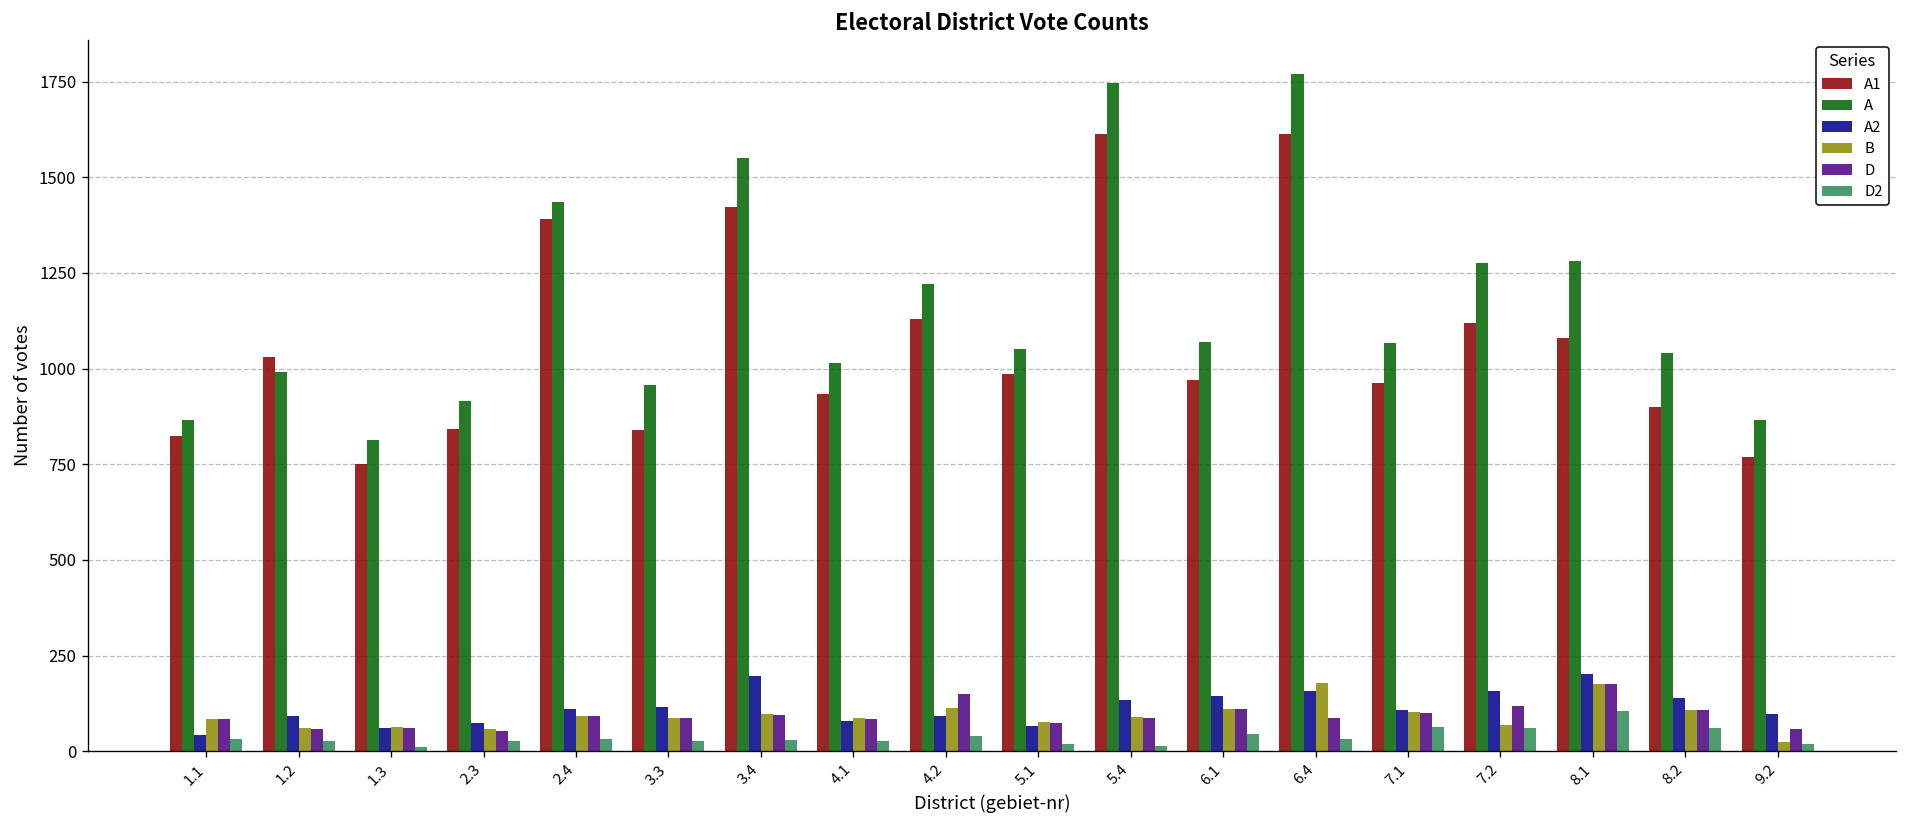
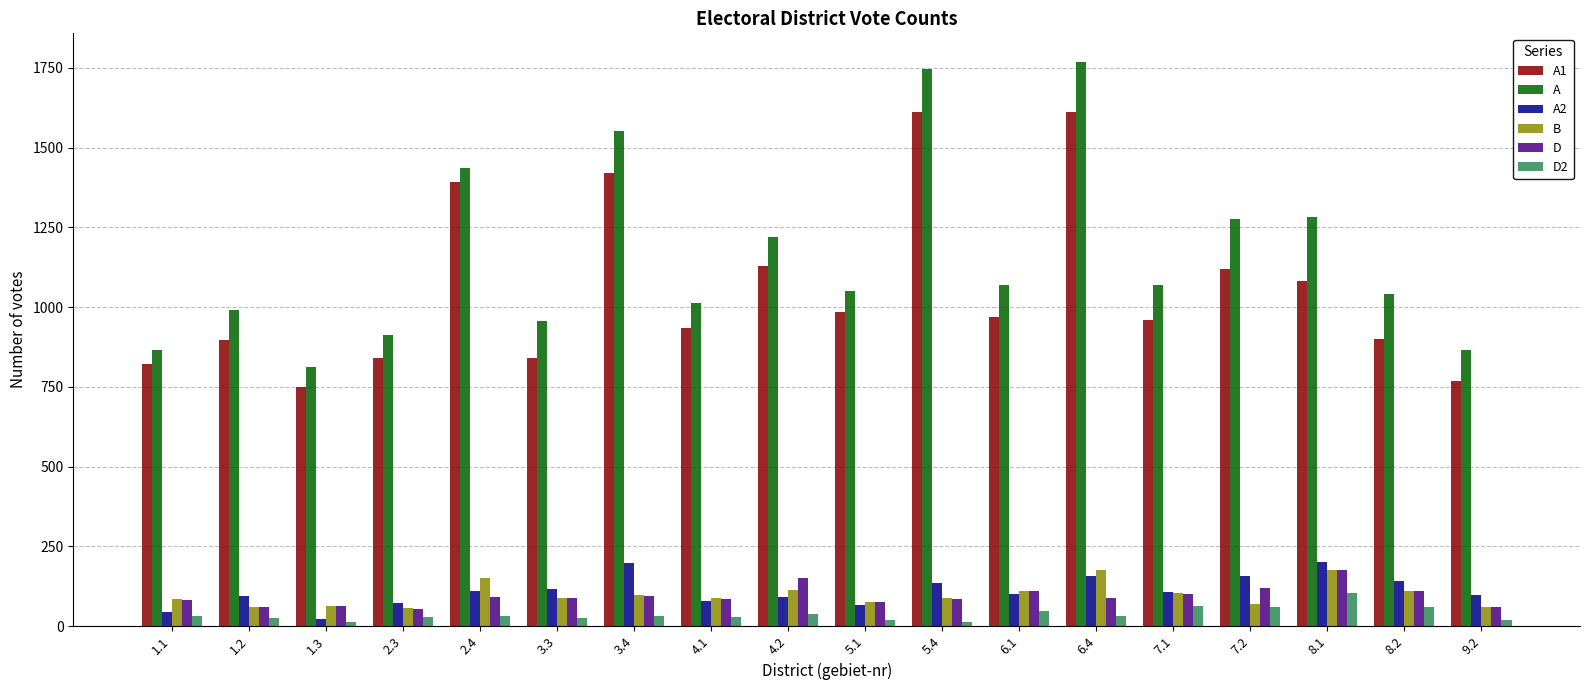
  {
    "A1": {
      "1.1": 820,
-     "1.2": 1030,
+     "1.2": 900,
      "1.3": 750,
      "2.3": 840,
      "2.4": 1390,
      "3.3": 840,
      "3.4": 1420,
      "4.1": 930,
      "4.2": 1130,
      "5.1": 990,
      "5.4": 1610,
      "6.1": 970,
      "6.4": 1610,
      "7.1": 960,
      "7.2": 1120,
      "8.1": 1080,
      "8.2": 900,
      "9.2": 770
    },
    "A": {
      "1.1": 870,
      "1.2": 990,
      "1.3": 810,
      "2.3": 910,
      "2.4": 1440,
      "3.3": 960,
      "3.4": 1550,
      "4.1": 1010,
      "4.2": 1220,
      "5.1": 1050,
      "5.4": 1750,
      "6.1": 1070,
      "6.4": 1770,
      "7.1": 1070,
      "7.2": 1280,
      "8.1": 1280,
      "8.2": 1040,
      "9.2": 870
    },
    "A2": {
      "1.1": 40,
      "1.2": 90,
-     "1.3": 60,
+     "1.3": 20,
      "2.3": 70,
      "2.4": 110,
      "3.3": 120,
      "3.4": 200,
      "4.1": 80,
      "4.2": 90,
      "5.1": 70,
      "5.4": 130,
-     "6.1": 150,
+     "6.1": 100,
      "6.4": 160,
      "7.1": 110,
      "7.2": 160,
      "8.1": 200,
      "8.2": 140,
      "9.2": 100
    },
    "B": {
      "1.1": 80,
      "1.2": 60,
      "1.3": 60,
      "2.3": 60,
-     "2.4": 90,
+     "2.4": 150,
      "3.3": 90,
      "3.4": 100,
      "4.1": 90,
      "4.2": 110,
      "5.1": 80,
      "5.4": 90,
      "6.1": 110,
      "6.4": 180,
      "7.1": 100,
      "7.2": 70,
      "8.1": 180,
      "8.2": 110,
-     "9.2": 20
+     "9.2": 60
    },
    "D": {
      "1.1": 80,
      "1.2": 60,
      "1.3": 60,
      "2.3": 50,
      "2.4": 90,
      "3.3": 90,
      "3.4": 100,
      "4.1": 90,
      "4.2": 150,
      "5.1": 80,
      "5.4": 90,
      "6.1": 110,
      "6.4": 90,
      "7.1": 100,
      "7.2": 120,
      "8.1": 180,
      "8.2": 110,
      "9.2": 60
    },
    "D2": {
      "1.1": 30,
      "1.2": 30,
      "1.3": 10,
      "2.3": 30,
      "2.4": 30,
      "3.3": 30,
      "3.4": 30,
      "4.1": 30,
      "4.2": 40,
      "5.1": 20,
      "5.4": 10,
      "6.1": 50,
      "6.4": 30,
      "7.1": 60,
      "7.2": 60,
      "8.1": 110,
      "8.2": 60,
      "9.2": 20
    }
  }
